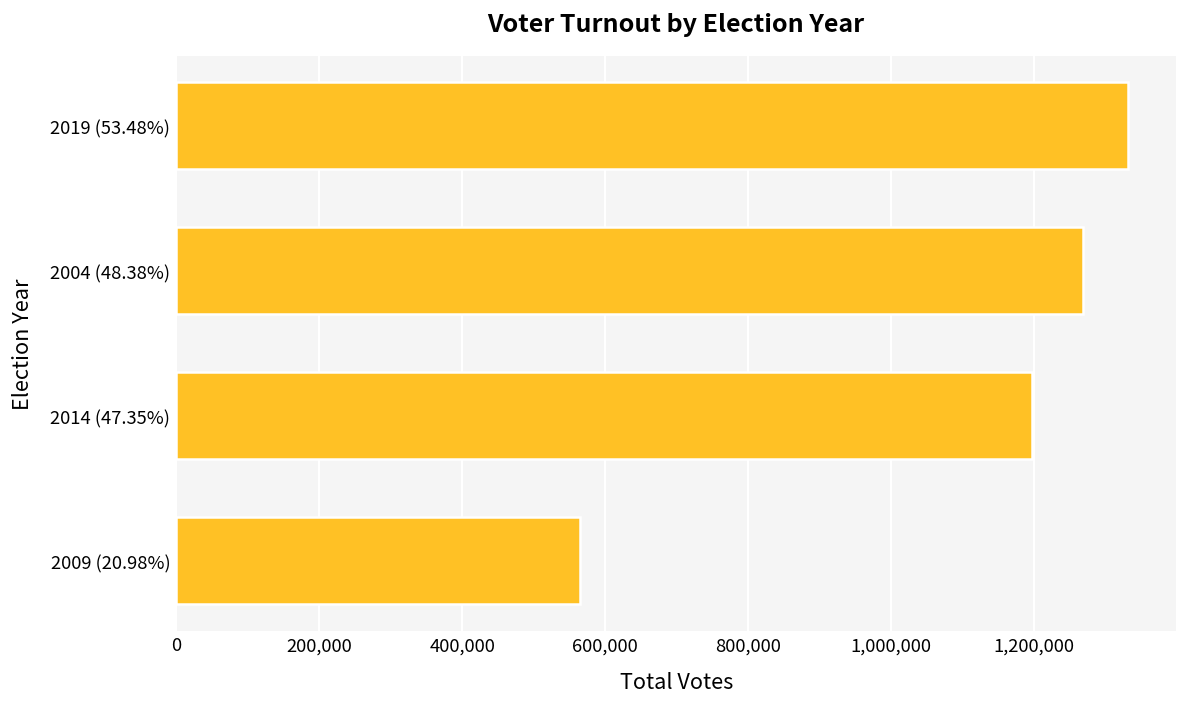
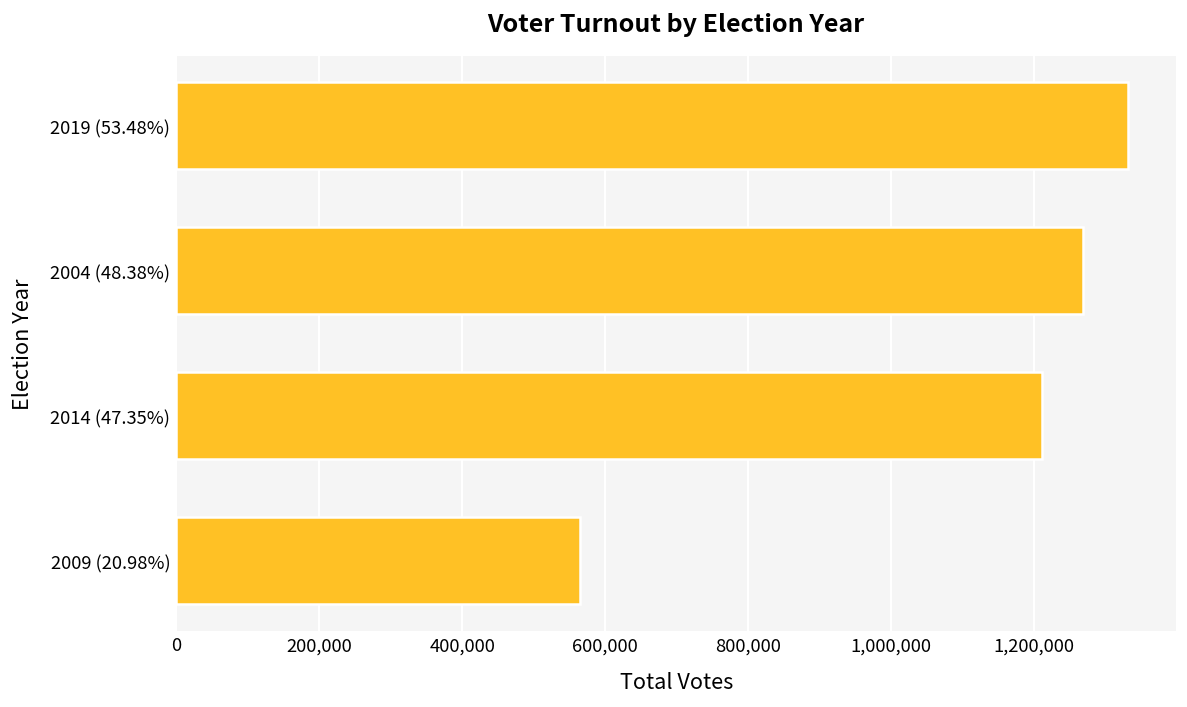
  {
    "2019 (53.48%)": "1,330,000",
    "2004 (48.38%)": "1,270,000",
-   "2014 (47.35%)": "1,200,000",
+   "2014 (47.35%)": "1,210,000",
    "2009 (20.98%)": "560,000"
  }
